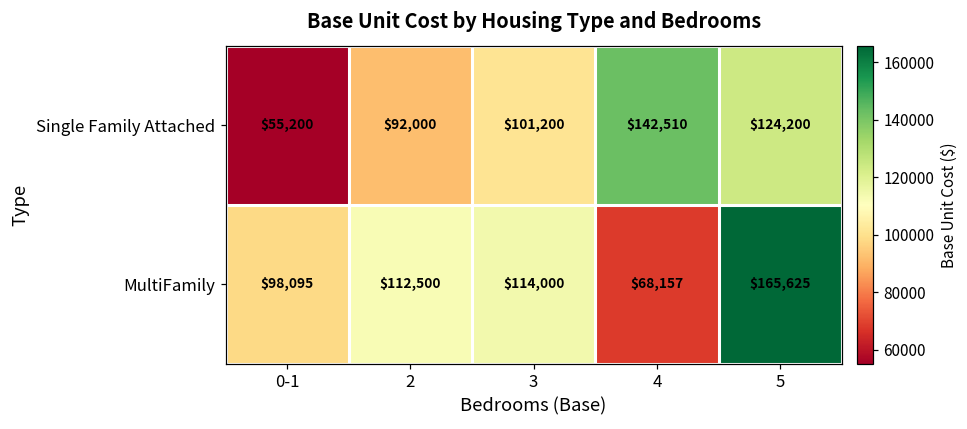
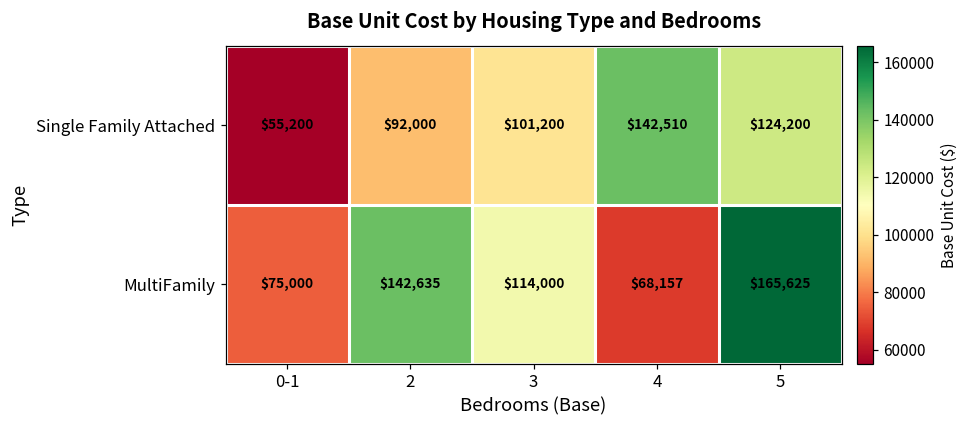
  {
    "Single Family Attached": {
      "0-1": "$55,200",
      "2": "$92,000",
      "3": "$101,200",
      "4": "$142,510",
      "5": "$124,200"
    },
    "MultiFamily": {
-     "0-1": "$98,095",
-     "2": "$112,500",
+     "0-1": "$75,000",
+     "2": "$142,635",
      "3": "$114,000",
      "4": "$68,157",
      "5": "$165,625"
    }
  }
